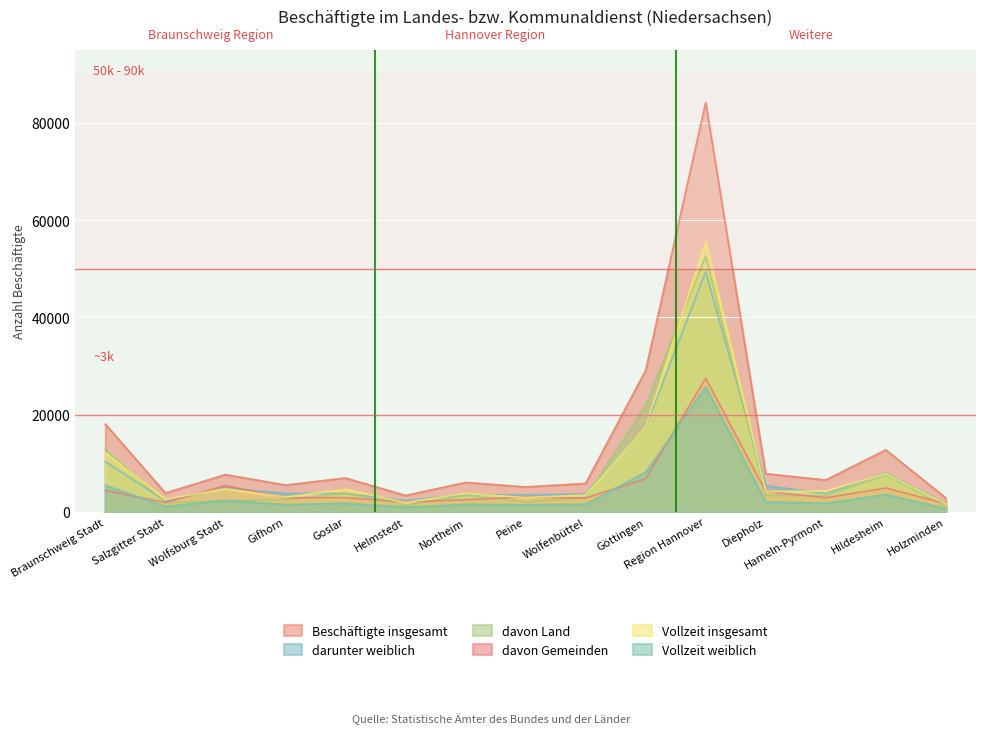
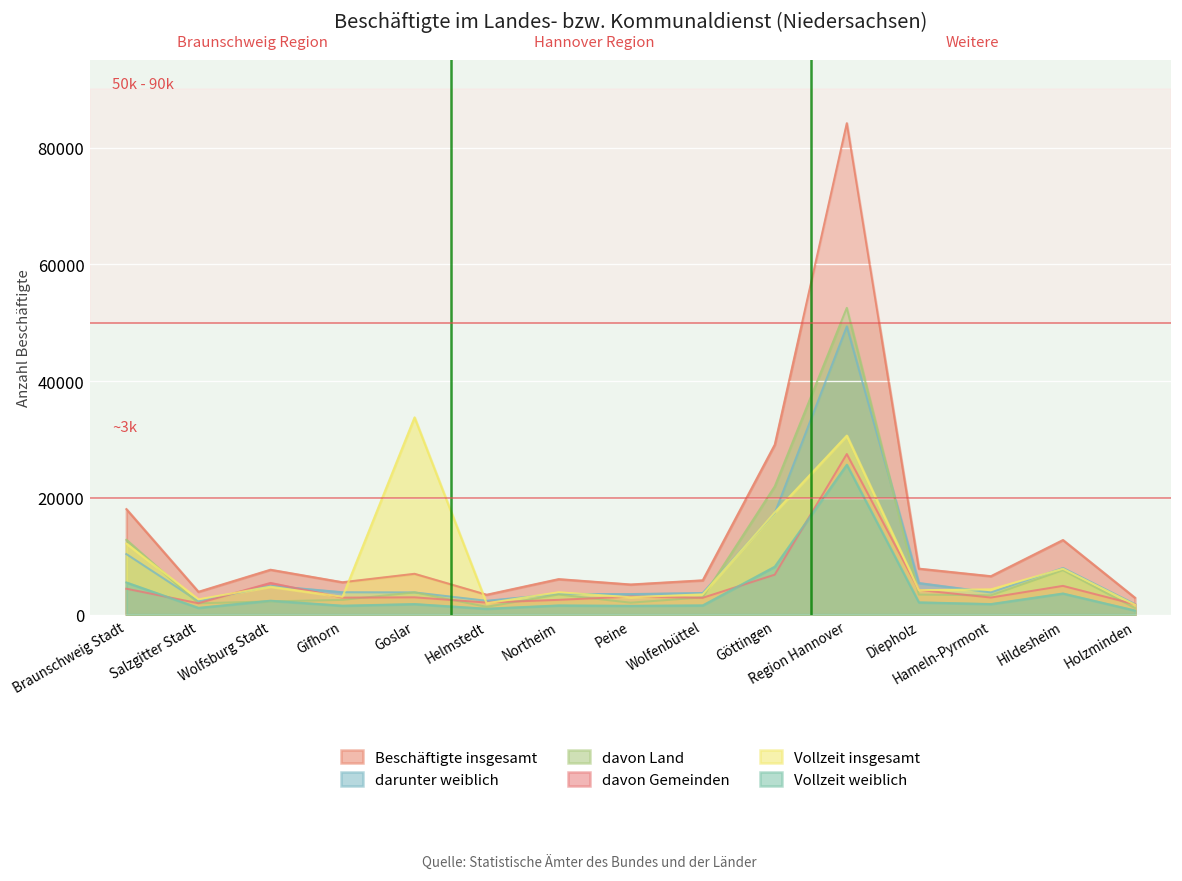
  {
    "Vollzeit insgesamt": {
      "Braunschweig Stadt": 12000,
-     "Goslar": 5000,
-     "Region Hannover": 56000
+     "Goslar": 34000,
+     "Region Hannover": 31000
    }
  }
